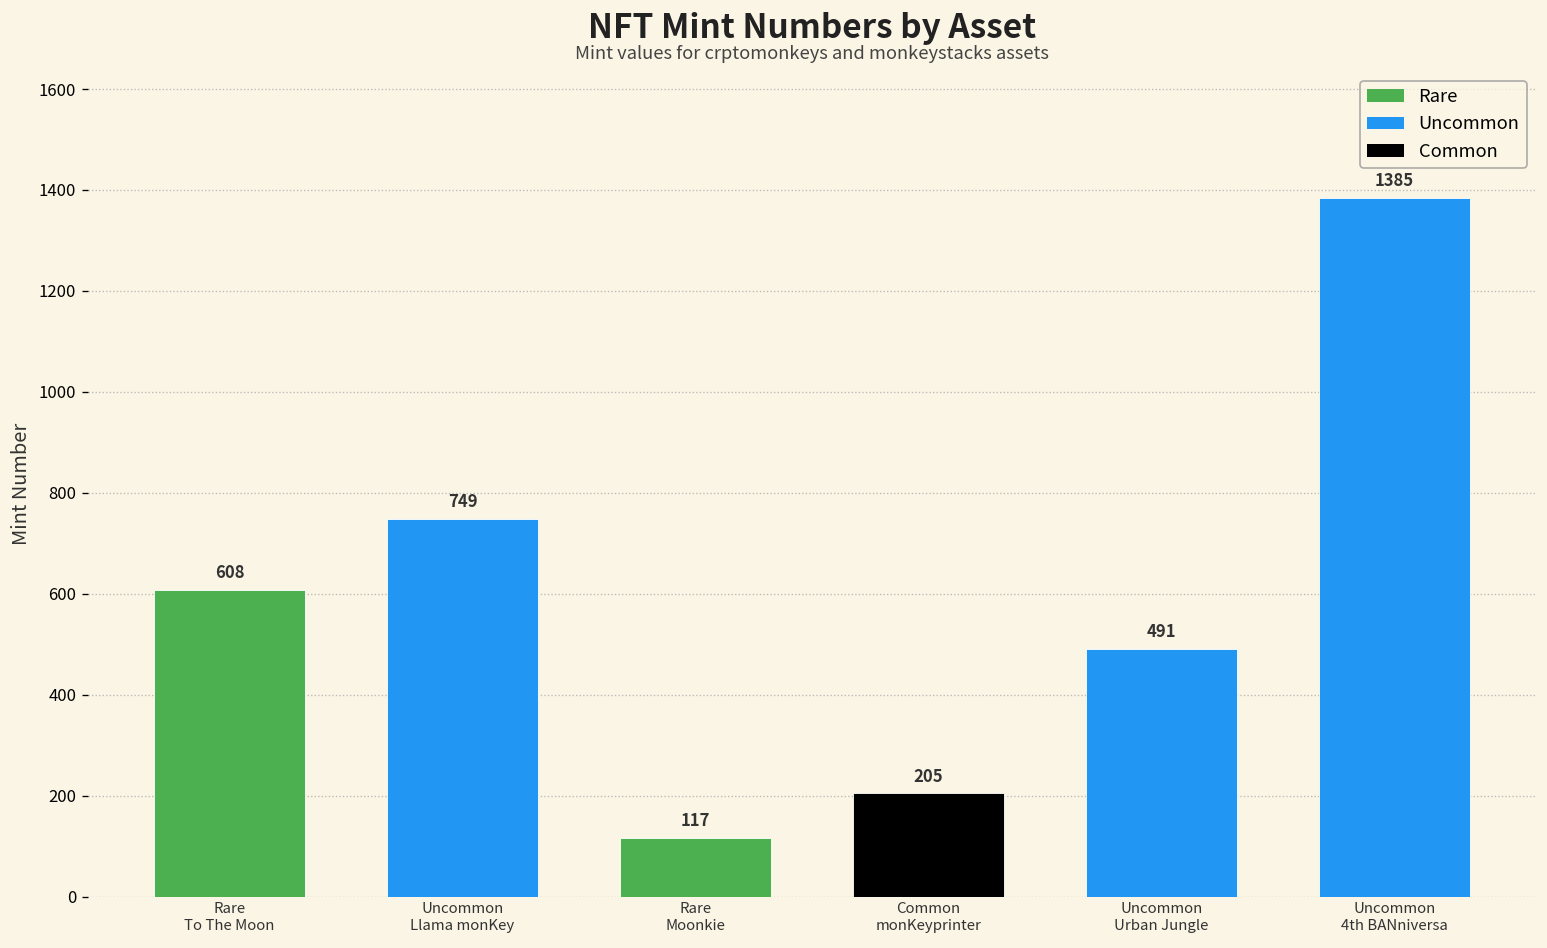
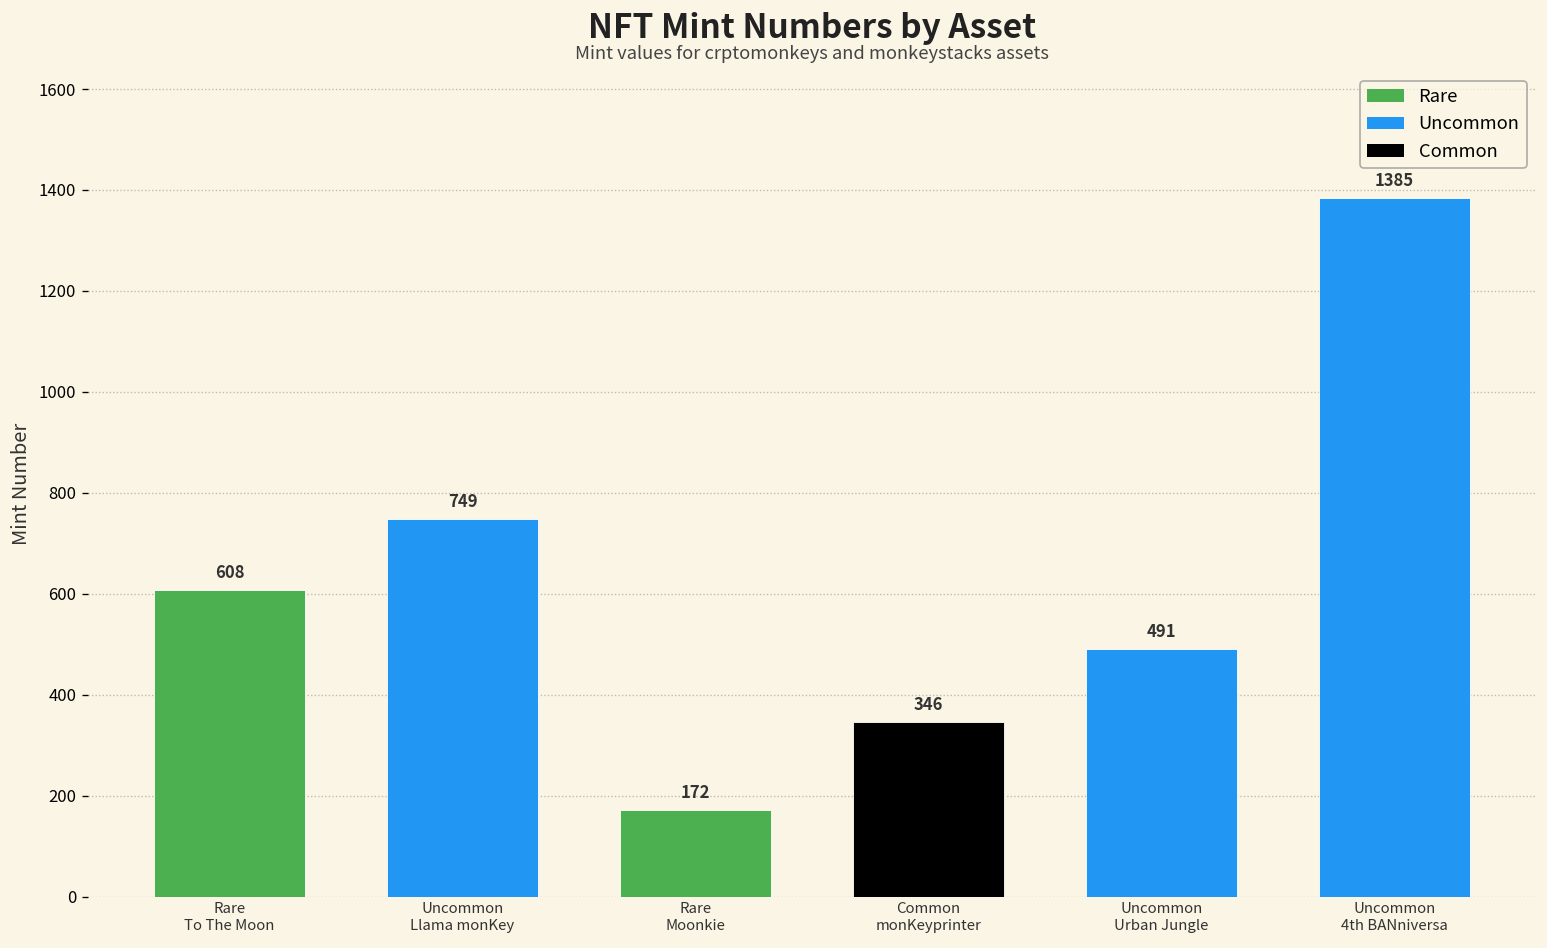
  {
    "Rare To The Moon": 608,
    "Uncommon Llama monKey": 749,
-   "Rare Moonkie": 117,
-   "Common monKeyprinter": 205,
+   "Rare Moonkie": 172,
+   "Common monKeyprinter": 346,
    "Uncommon Urban Jungle": 491
  }
